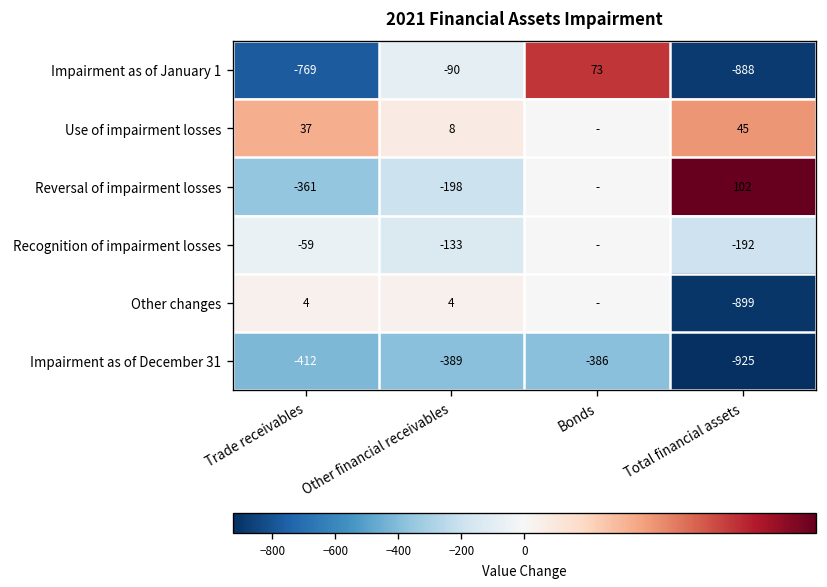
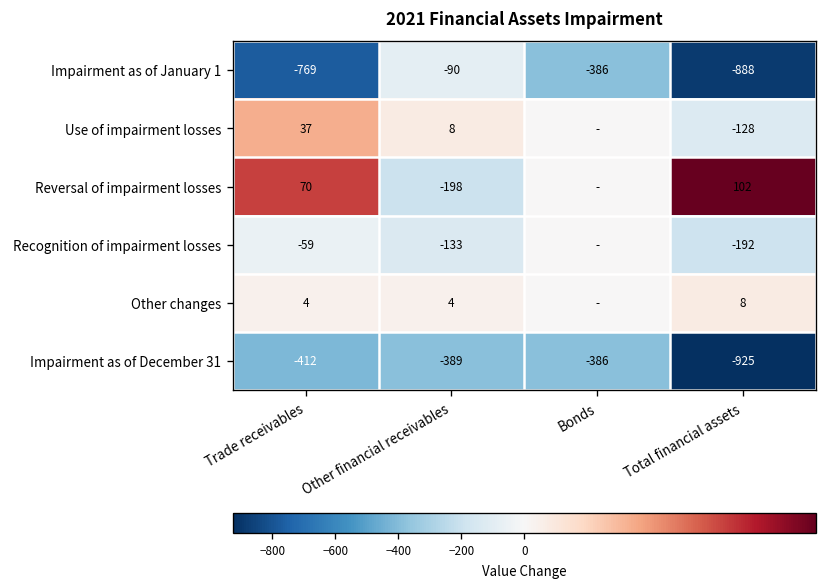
  {
    "Impairment as of January 1": {
      "Trade receivables": -769,
      "Other financial receivables": -90,
-     "Bonds": 73,
+     "Bonds": -386,
      "Total financial assets": -888
    },
    "Use of impairment losses": {
      "Trade receivables": 37,
      "Other financial receivables": 8,
-     "Total financial assets": 45
+     "Total financial assets": -128
    },
    "Reversal of impairment losses": {
-     "Trade receivables": -361,
+     "Trade receivables": 70,
      "Other financial receivables": -198,
      "Total financial assets": 102
    },
    "Recognition of impairment losses": {
      "Trade receivables": -59,
      "Other financial receivables": -133,
      "Total financial assets": -192
    },
    "Other changes": {
      "Trade receivables": 4,
      "Other financial receivables": 4,
-     "Total financial assets": -899
+     "Total financial assets": 8
    },
    "Impairment as of December 31": {
      "Trade receivables": -412,
      "Other financial receivables": -389,
      "Bonds": -386,
      "Total financial assets": -925
    }
  }
